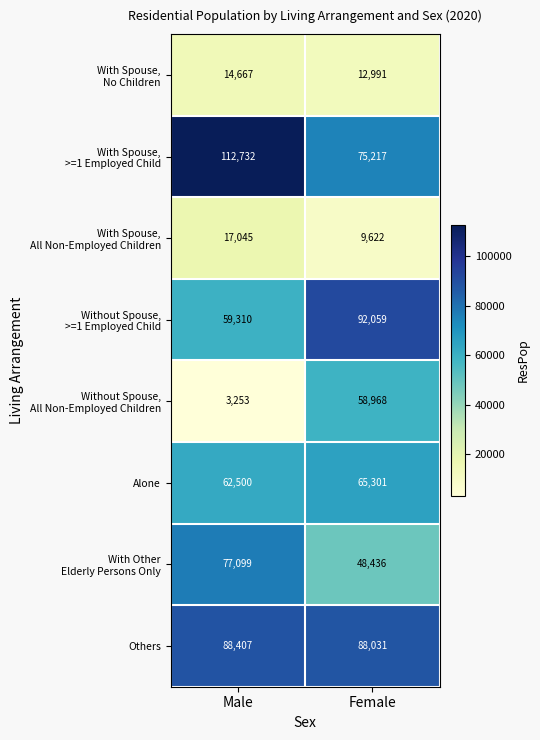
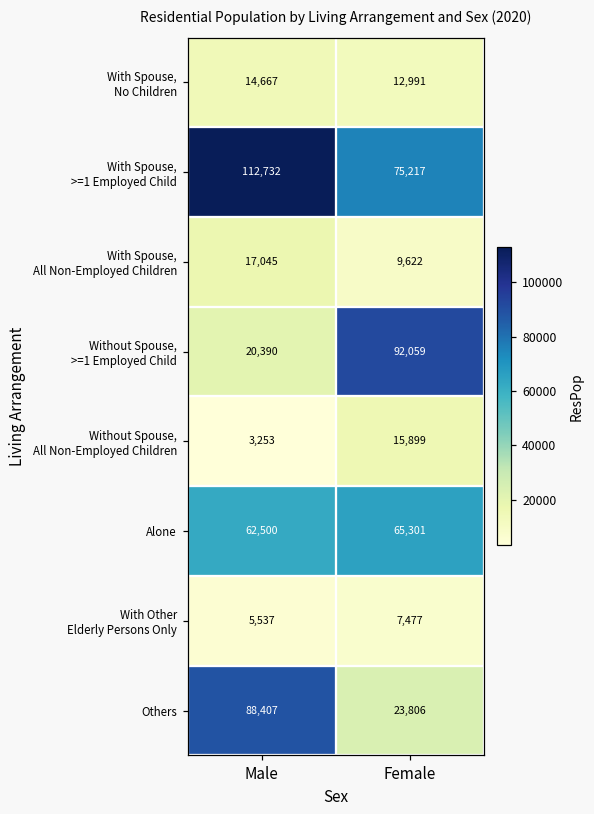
  {
    "With Spouse, No Children": {
      "Male": "14,667",
      "Female": "12,991"
    },
    "With Spouse, >=1 Employed Child": {
      "Male": "112,732",
      "Female": "75,217"
    },
    "With Spouse, All Non-Employed Children": {
      "Male": "17,045",
      "Female": "9,622"
    },
    "Without Spouse, >=1 Employed Child": {
-     "Male": "59,310",
+     "Male": "20,390",
      "Female": "92,059"
    },
    "Without Spouse, All Non-Employed Children": {
      "Male": "3,253",
-     "Female": "58,968"
+     "Female": "15,899"
    },
    "Alone": {
      "Male": "62,500",
      "Female": "65,301"
    },
    "With Other Elderly Persons Only": {
-     "Male": "77,099",
-     "Female": "48,436"
+     "Male": "5,537",
+     "Female": "7,477"
    },
    "Others": {
      "Male": "88,407",
-     "Female": "88,031"
+     "Female": "23,806"
    }
  }
